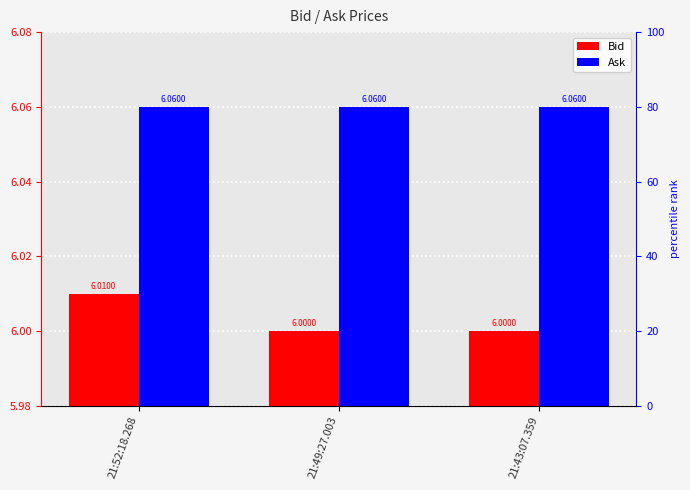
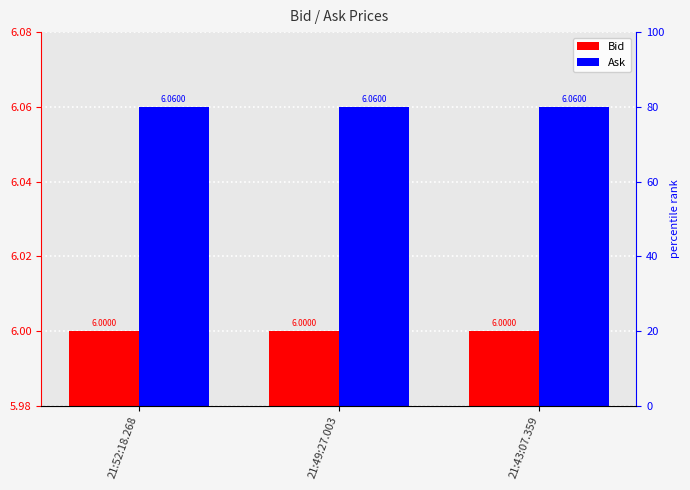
  {
    "Bid": {
-     "21:52:18.268": 6.0100,
+     "21:52:18.268": 6.0000,
      "21:49:27.003": 6.0000,
      "21:43:07.359": 6.0000
    },
    "Ask": {
      "21:52:18.268": 6.0600,
      "21:49:27.003": 6.0600,
      "21:43:07.359": 6.0600
    }
  }
